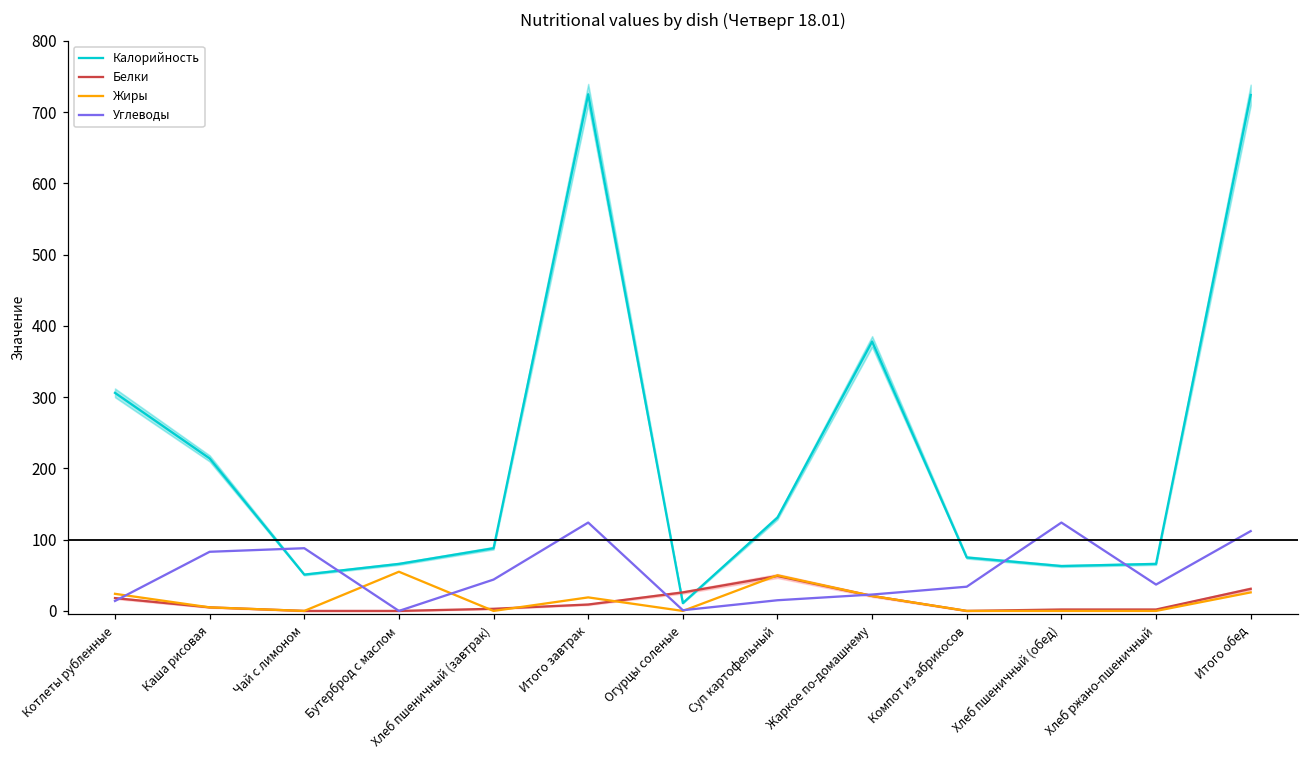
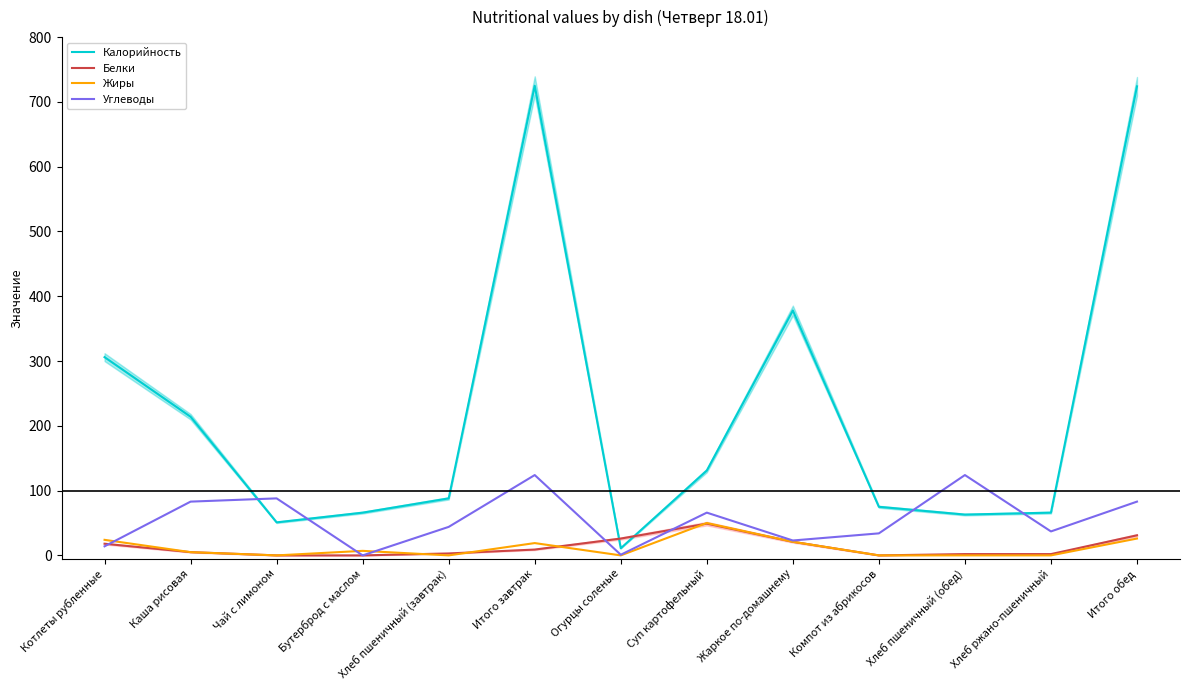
  {
    "Жиры": {
      "Котлеты рубленные": 20,
-     "Бутерброд с маслом": 60,
+     "Бутерброд с маслом": 10,
      "Итого завтрак": 20,
      "Итого обед": 30
    },
    "Углеводы": {
      "Котлеты рубленные": 10,
      "Каша рисовая": 80,
      "Чай с лимоном": 90,
      "Хлеб пшеничный (завтрак)": 40,
      "Итого завтрак": 120,
-     "Суп картофельный": 20,
+     "Суп картофельный": 70,
      "Компот из абрикосов": 30,
      "Хлеб пшеничный (обед)": 120,
      "Хлеб ржано-пшеничный": 40,
-     "Итого обед": 110
+     "Итого обед": 80
    }
  }
